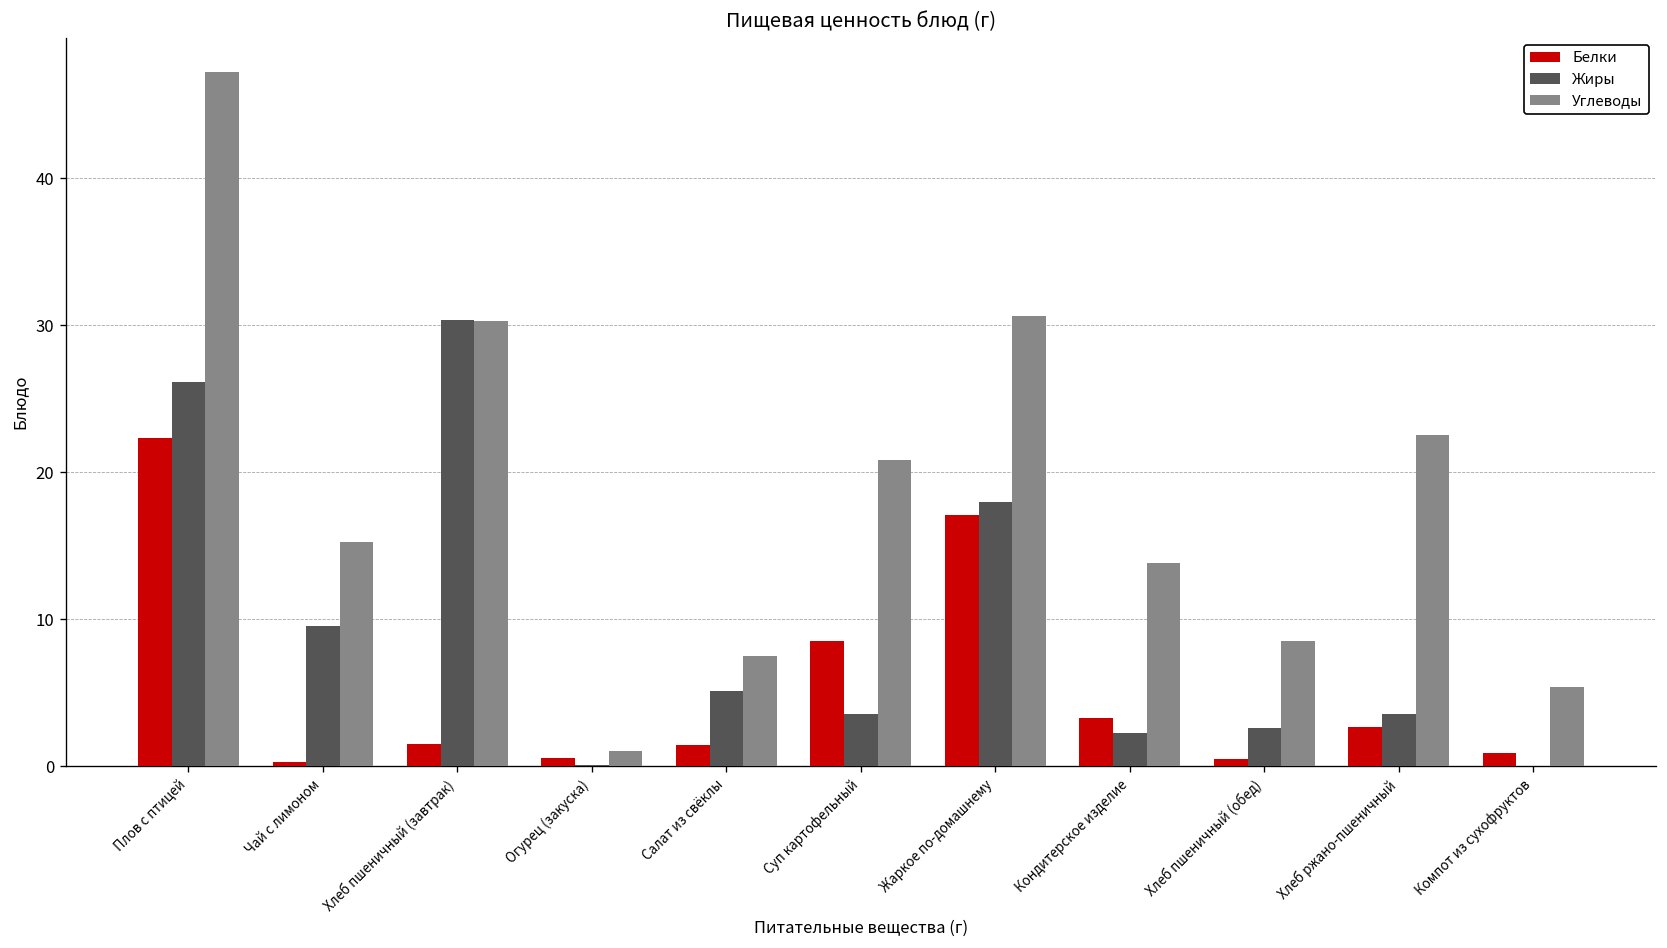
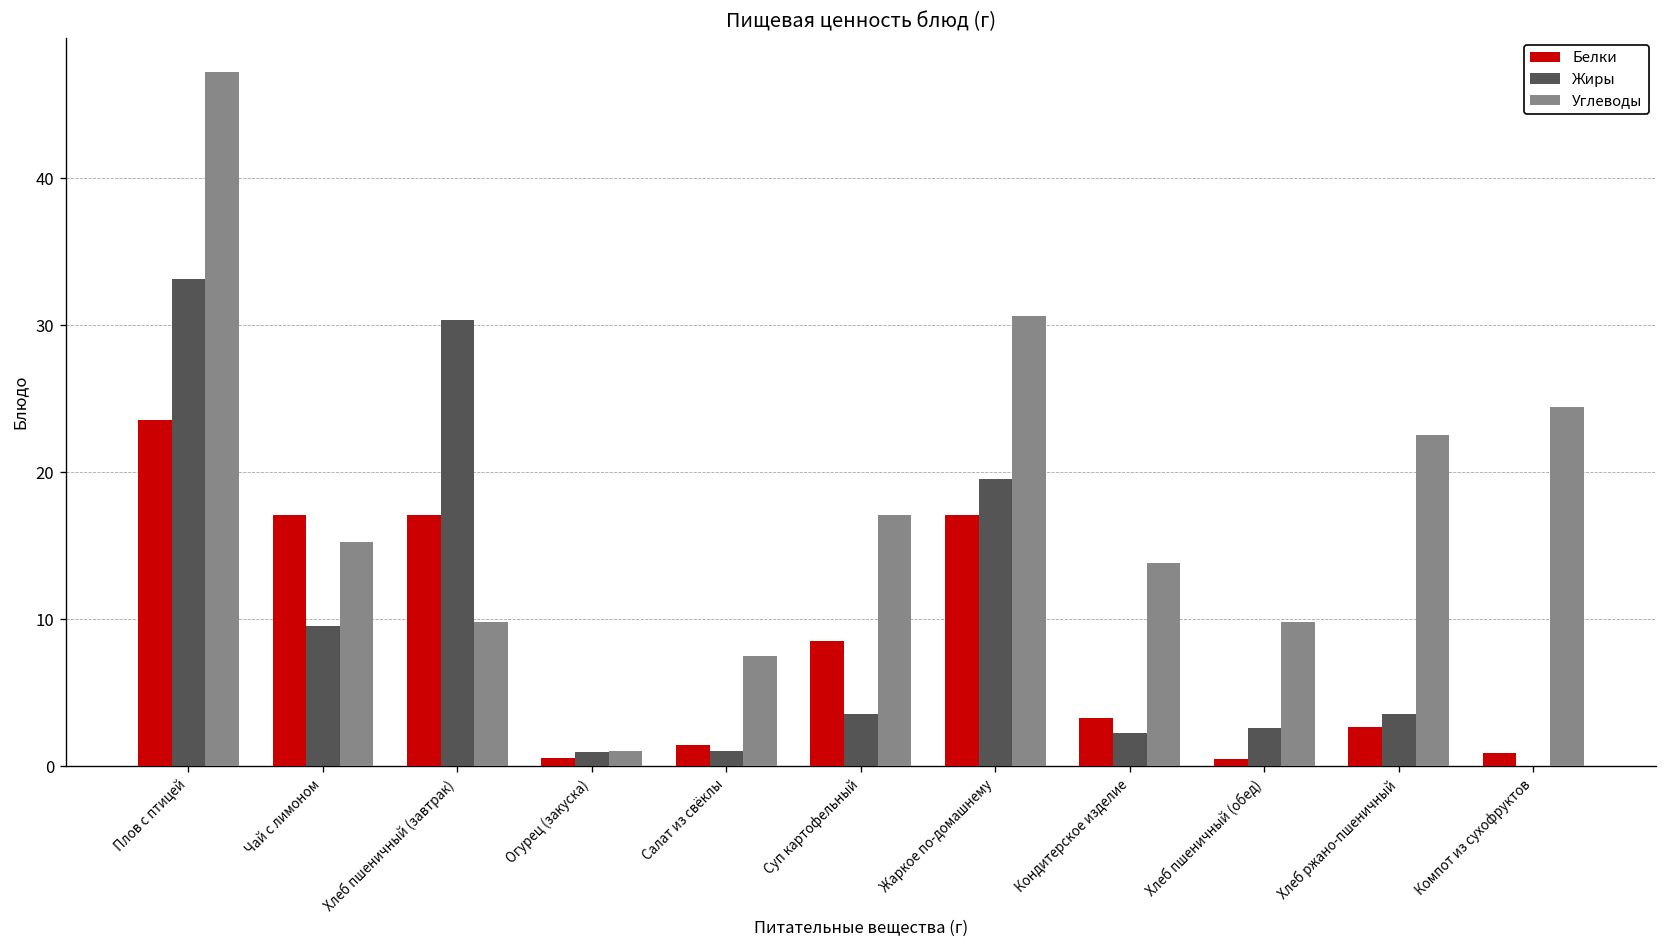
  {
    "Белки": {
-     "Плов с птицей": 22.4,
-     "Чай с лимоном": 0.3,
-     "Хлеб пшеничный (завтрак)": 1.5,
+     "Плов с птицей": 23.6,
+     "Чай с лимоном": 17.1,
+     "Хлеб пшеничный (завтрак)": 17.1,
      "Огурец (закуска)": 0.6,
      "Салат из свёклы": 1.4,
      "Суп картофельный": 8.5,
      "Жаркое по-домашнему": 17.1,
      "Кондитерское изделие": 3.3,
      "Хлеб пшеничный (обед)": 0.5,
      "Хлеб ржано-пшеничный": 2.6,
      "Компот из сухофруктов": 0.9
    },
    "Жиры": {
-     "Плов с птицей": 26.1,
+     "Плов с птицей": 33.2,
      "Чай с лимоном": 9.6,
      "Хлеб пшеничный (завтрак)": 30.4,
-     "Огурец (закуска)": 0.1,
-     "Салат из свёклы": 5.1,
+     "Огурец (закуска)": 1.0,
+     "Салат из свёклы": 1.0,
      "Суп картофельный": 3.6,
-     "Жаркое по-домашнему": 18.0,
+     "Жаркое по-домашнему": 19.5,
      "Кондитерское изделие": 2.3,
      "Хлеб пшеничный (обед)": 2.6,
      "Хлеб ржано-пшеничный": 3.5,
      "Компот из сухофруктов": 0.0
    },
    "Углеводы": {
      "Плов с птицей": 47.2,
      "Чай с лимоном": 15.2,
-     "Хлеб пшеничный (завтрак)": 30.3,
+     "Хлеб пшеничный (завтрак)": 9.8,
      "Огурец (закуска)": 1.1,
      "Салат из свёклы": 7.5,
-     "Суп картофельный": 20.8,
+     "Суп картофельный": 17.1,
      "Жаркое по-домашнему": 30.6,
      "Кондитерское изделие": 13.8,
-     "Хлеб пшеничный (обед)": 8.5,
+     "Хлеб пшеничный (обед)": 9.8,
      "Хлеб ржано-пшеничный": 22.5,
-     "Компот из сухофруктов": 5.4
+     "Компот из сухофруктов": 24.4
    }
  }
